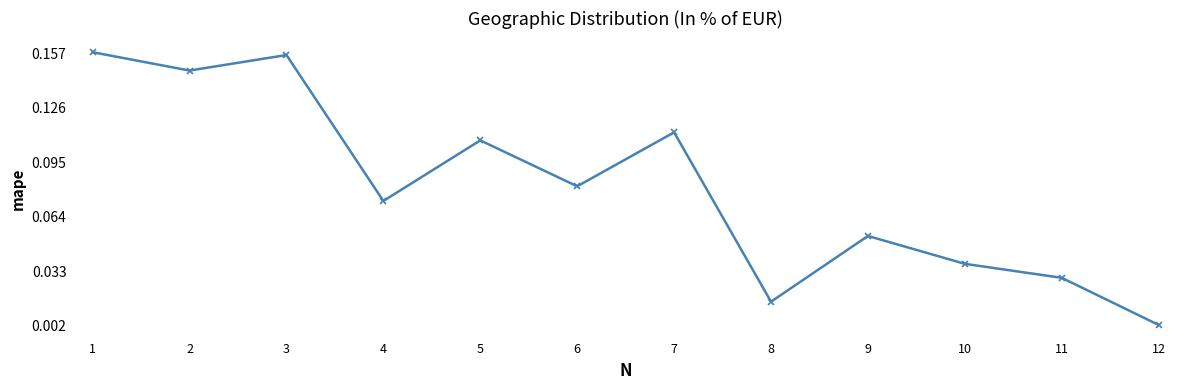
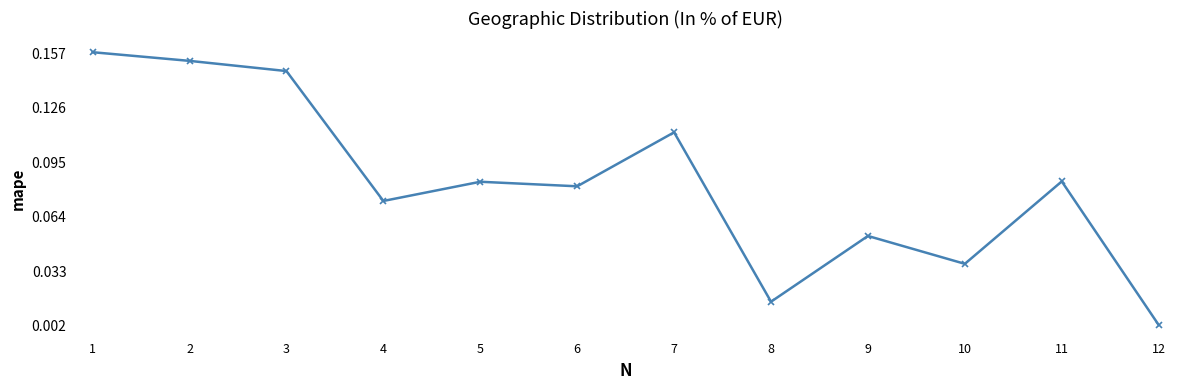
  {
    "1": 0.157,
-   "2": 0.147,
-   "3": 0.156,
+   "2": 0.153,
+   "3": 0.147,
    "4": 0.073,
-   "5": 0.107,
+   "5": 0.084,
    "6": 0.081,
    "7": 0.112,
    "8": 0.016,
    "9": 0.053,
    "10": 0.037,
-   "11": 0.029,
+   "11": 0.084,
    "12": 0.002
  }
